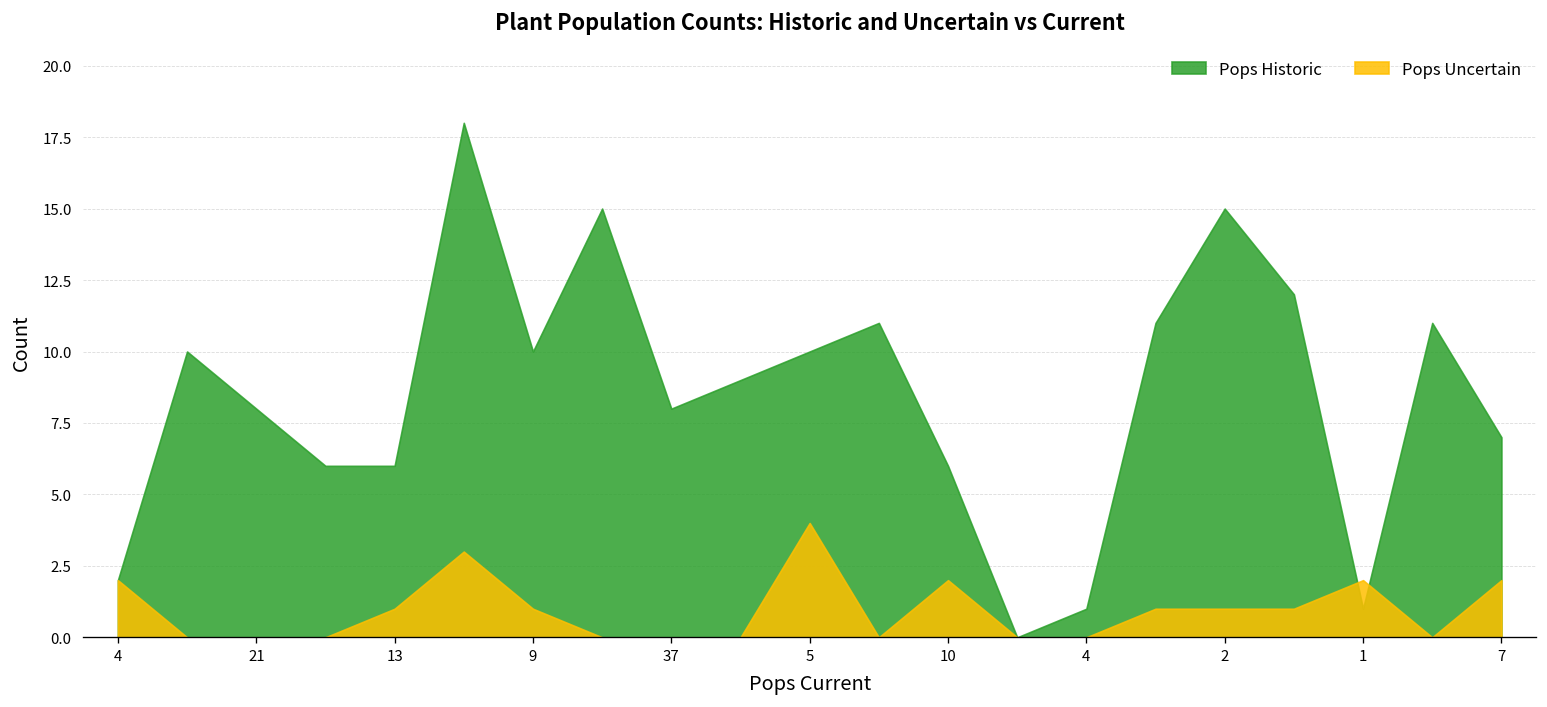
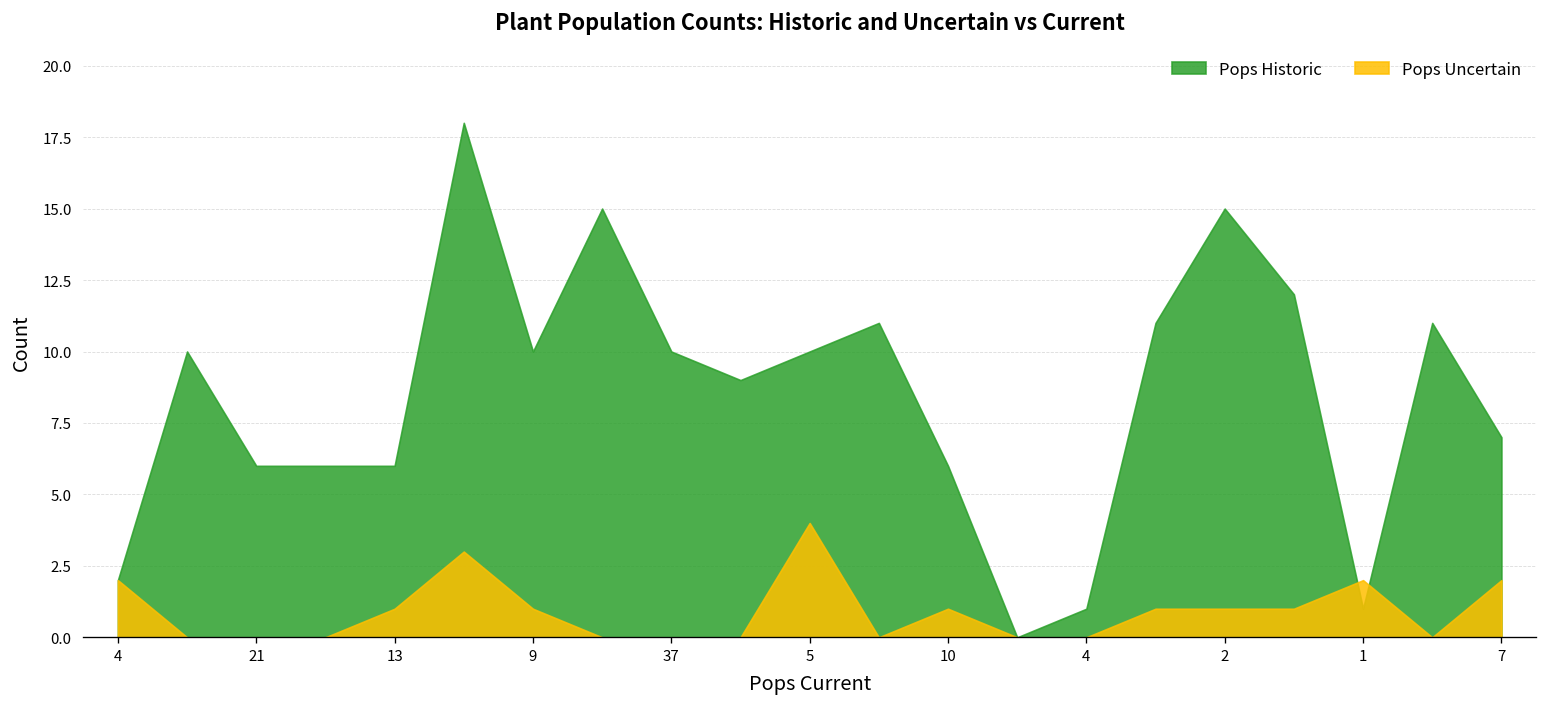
  {
    "Pops Historic": {
-     "21": 8,
+     "21": 6,
      "13": 6,
      "9": 10,
-     "37": 8,
+     "37": 10,
      "5": 10,
      "10": 6,
      "2": 15,
      "1": 1,
      "7": 7
    },
    "Pops Uncertain": {
      "21": 0,
      "13": 1,
      "9": 1,
      "37": 0,
      "5": 4,
-     "10": 2,
+     "10": 1,
      "2": 1,
      "1": 2,
      "7": 2
    }
  }
